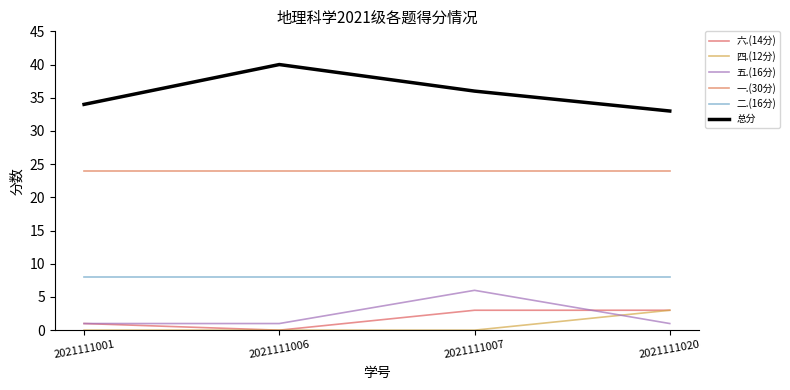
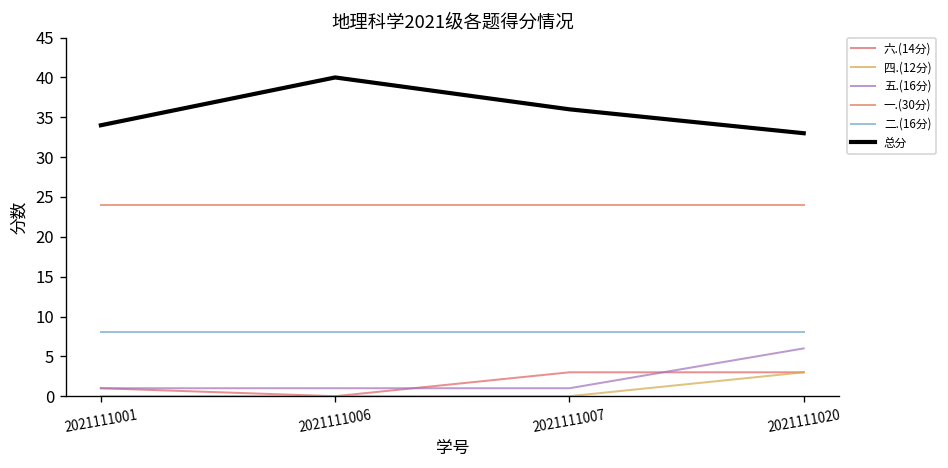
  {
    "五.(16分)": {
      "2021111006": 1,
-     "2021111007": 6,
-     "2021111020": 1
+     "2021111007": 1,
+     "2021111020": 6
    },
    "二.(16分)": {
      "2021111001": 8,
      "2021111006": 8,
      "2021111007": 8,
      "2021111020": 8
    },
    "总分": {
      "2021111001": 34,
      "2021111006": 40,
      "2021111007": 36,
      "2021111020": 33
    }
  }
